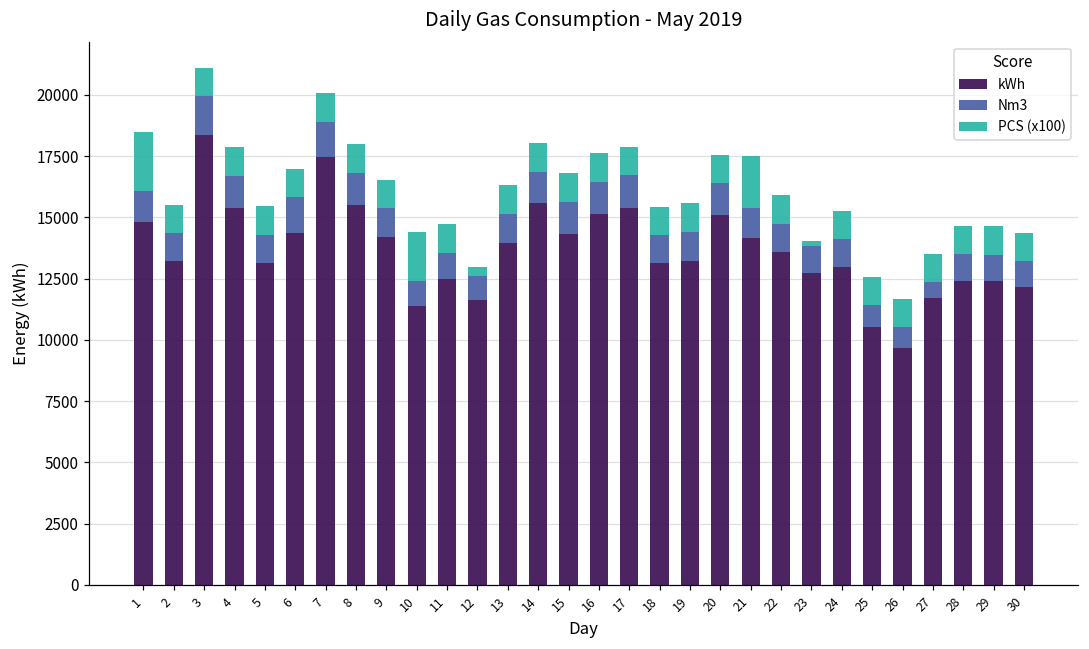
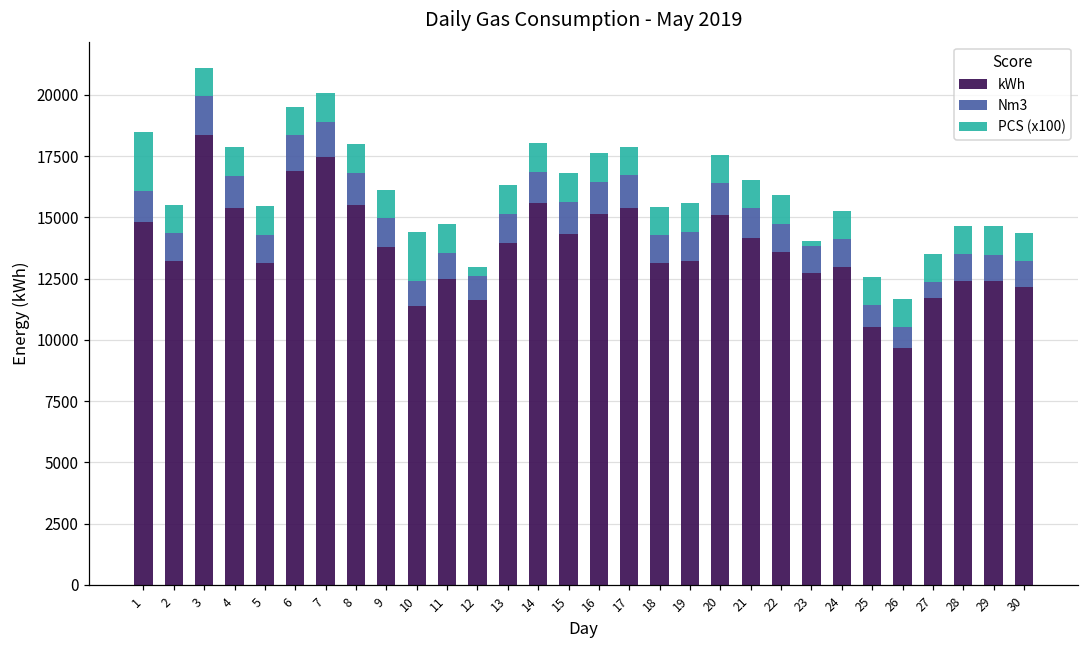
  {
    "kWh": {
      "1": 14800,
      "2": 13200,
      "3": 18400,
      "4": 15400,
      "5": 13200,
-     "6": 14400,
+     "6": 16900,
      "7": 17500,
      "8": 15500,
-     "9": 14200,
+     "9": 13800,
      "10": 11400,
      "11": 12500,
      "12": 11600,
      "13": 13900,
      "14": 15600,
      "15": 14300,
      "16": 15200,
      "17": 15400,
      "18": 13100,
      "19": 13200,
      "20": 15100,
      "21": 14200,
      "22": 13600,
      "23": 12700,
      "24": 13000,
      "25": 10500,
      "26": 9700,
      "27": 11700,
      "28": 12400,
      "29": 12400,
      "30": 12200
    },
    "Nm3": {
      "1": 1300,
      "2": 1100,
      "3": 1600,
      "4": 1300,
      "5": 1100,
      "6": 1400,
      "7": 1400,
      "8": 1300,
      "9": 1200,
      "10": 1000,
      "11": 1100,
      "12": 1000,
      "13": 1200,
      "14": 1300,
      "15": 1300,
      "16": 1300,
      "17": 1300,
      "18": 1100,
      "19": 1200,
      "20": 1300,
      "21": 1200,
      "22": 1200,
      "23": 1100,
      "24": 1100,
      "25": 900,
      "26": 800,
      "27": 700,
      "28": 1100,
      "29": 1100,
      "30": 1000
    },
    "PCS (x100)": {
      "1": 2400,
      "2": 1200,
      "3": 1200,
      "4": 1200,
      "5": 1200,
      "6": 1200,
      "7": 1200,
      "8": 1200,
      "9": 1200,
      "10": 2000,
      "11": 1200,
      "12": 400,
      "13": 1200,
      "14": 1200,
      "15": 1200,
      "16": 1200,
      "17": 1200,
      "18": 1200,
      "19": 1200,
      "20": 1200,
-     "21": 2200,
+     "21": 1200,
      "22": 1200,
      "23": 200,
      "24": 1200,
      "25": 1200,
      "26": 1200,
      "27": 1100,
      "28": 1100,
      "29": 1200,
      "30": 1200
    }
  }
